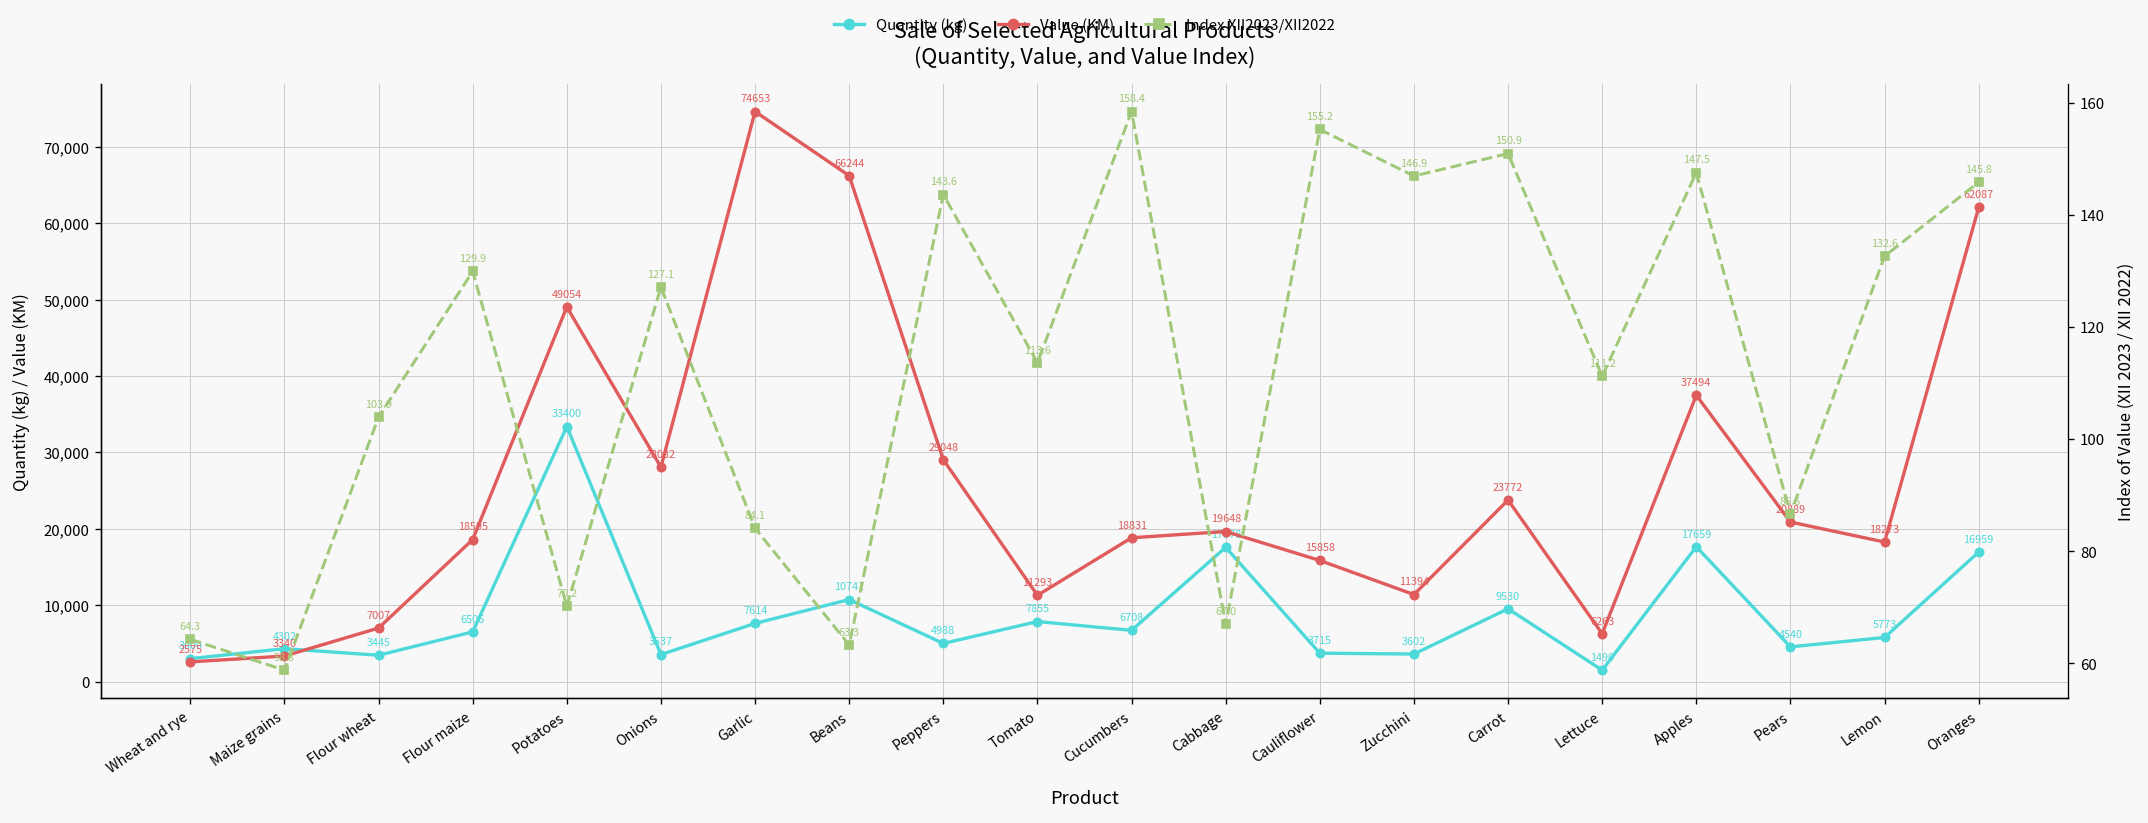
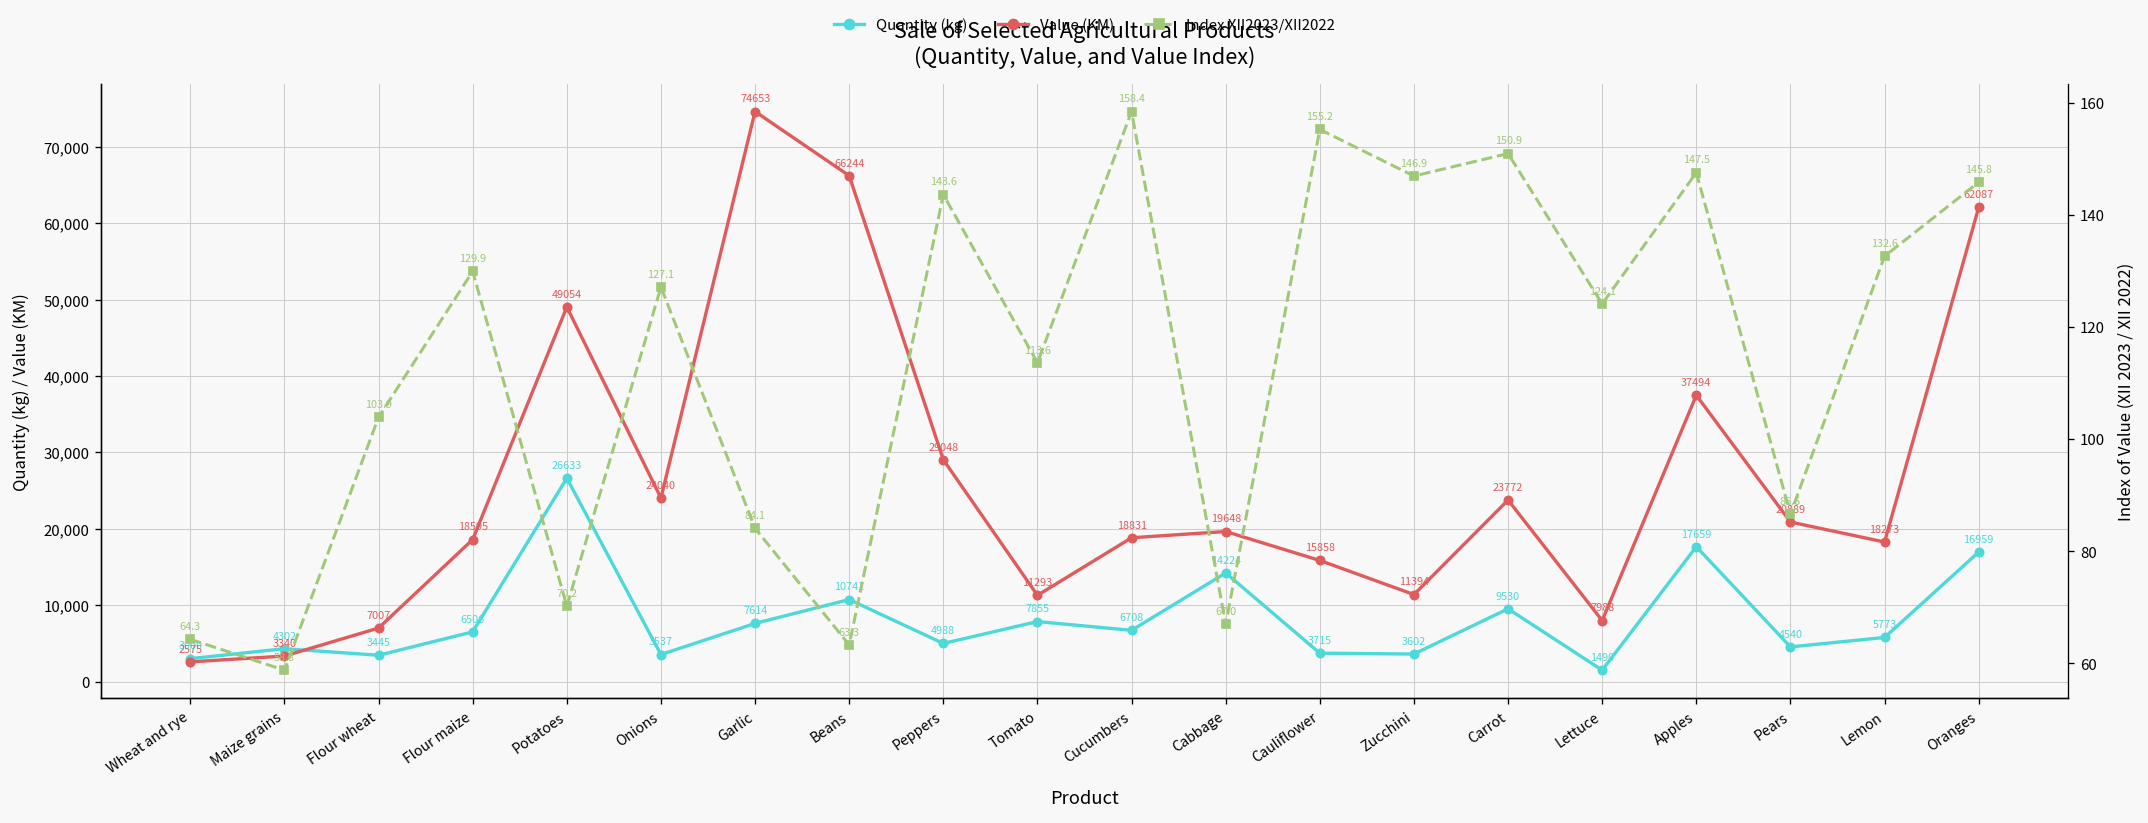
  {
    "Quantity (kg)": {
      "Flour wheat": 3445,
      "Flour maize": 6506,
-     "Potatoes": 33400,
+     "Potatoes": 26633,
      "Onions": 3537,
      "Garlic": 7614,
      "Beans": 10741,
      "Peppers": 4988,
      "Tomato": 7855,
      "Cucumbers": 6708,
-     "Cabbage": 17578,
+     "Cabbage": 14224,
      "Cauliflower": 3715,
      "Zucchini": 3602,
      "Carrot": 9530,
      "Lettuce": 1490,
      "Apples": 17659,
      "Pears": 4540,
      "Lemon": 5773,
      "Oranges": 16959
    },
    "Value (KM)": {
      "Flour wheat": 7007,
      "Flour maize": 18595,
      "Potatoes": 49054,
-     "Onions": 28082,
+     "Onions": 24040,
      "Garlic": 74653,
      "Beans": 66244,
      "Peppers": 29048,
      "Tomato": 11293,
      "Cucumbers": 18831,
      "Cabbage": 19648,
      "Cauliflower": 15858,
      "Zucchini": 11394,
      "Carrot": 23772,
-     "Lettuce": 6263,
+     "Lettuce": 7988,
      "Apples": 37494,
      "Lemon": 18273,
      "Oranges": 62087
    },
    "Index XII2023/XII2022": {
      "Wheat and rye": 64.3,
      "Flour wheat": 103.9,
      "Flour maize": 129.9,
      "Potatoes": 70.2,
      "Onions": 127.1,
      "Garlic": 84.1,
      "Beans": 63.3,
      "Peppers": 143.6,
      "Tomato": 113.6,
      "Cucumbers": 158.4,
      "Cabbage": 67.0,
      "Cauliflower": 155.2,
      "Zucchini": 146.9,
      "Carrot": 150.9,
-     "Lettuce": 111.2,
+     "Lettuce": 124.1,
      "Apples": 147.5,
      "Lemon": 132.6,
      "Oranges": 145.8
    }
  }
